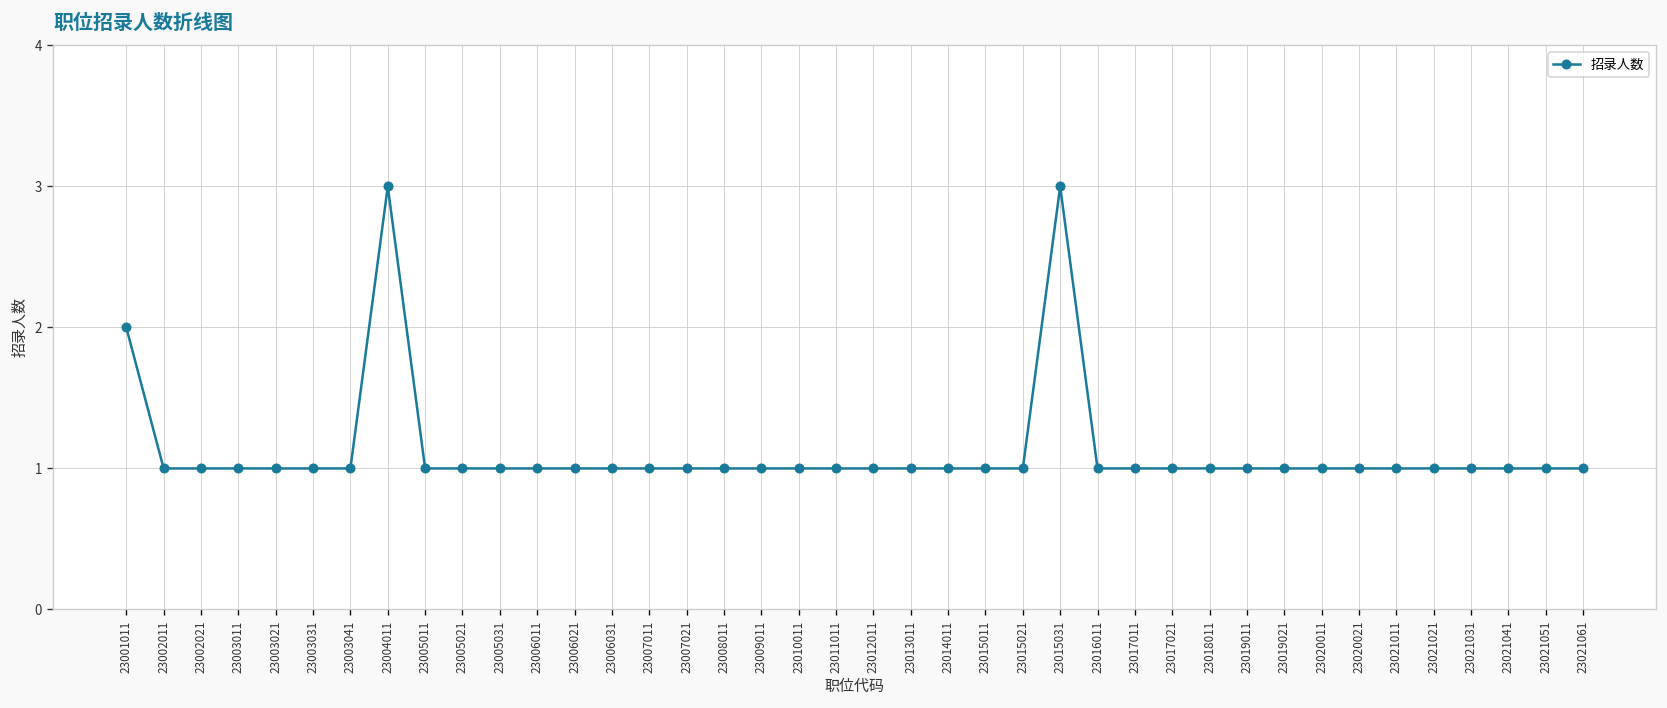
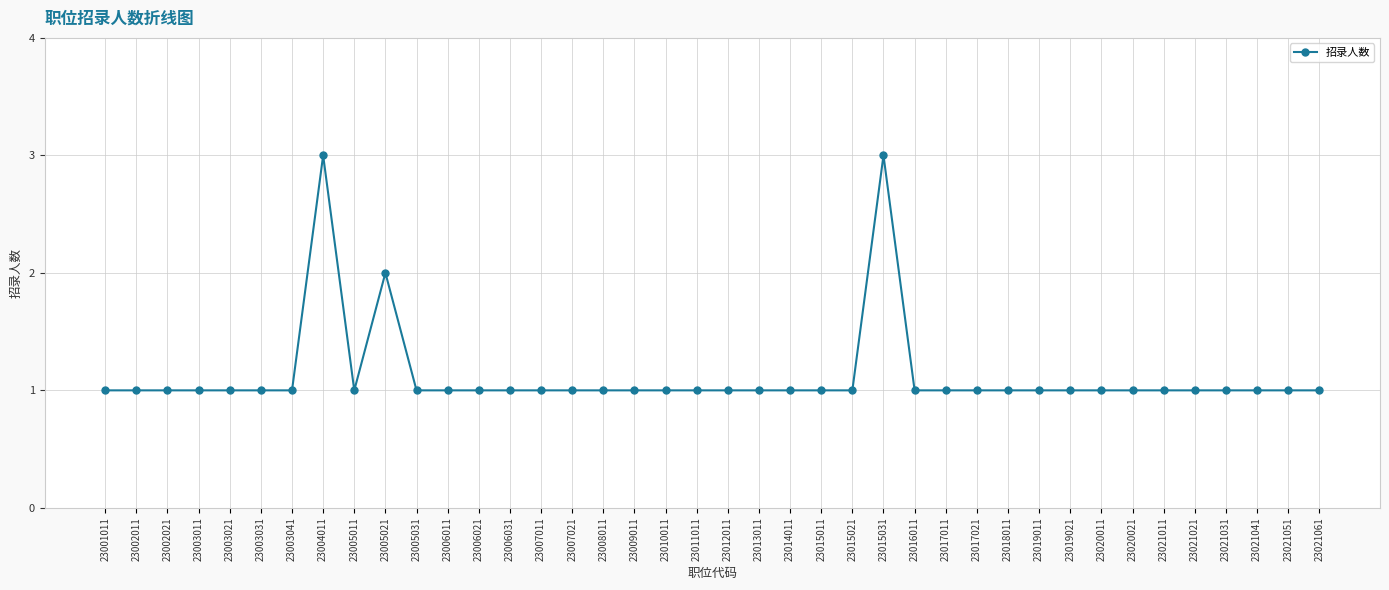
  {
-   "23001011": 2,
+   "23001011": 1,
    "23002011": 1,
    "23002021": 1,
    "23003011": 1,
    "23003021": 1,
    "23003031": 1,
    "23003041": 1,
    "23004011": 3,
    "23005011": 1,
-   "23005021": 1,
+   "23005021": 2,
    "23005031": 1,
    "23006011": 1,
    "23006021": 1,
    "23006031": 1,
    "23007011": 1,
    "23007021": 1,
    "23008011": 1,
    "23009011": 1,
    "23010011": 1,
    "23011011": 1,
    "23012011": 1,
    "23013011": 1,
    "23014011": 1,
    "23015011": 1,
    "23015021": 1,
    "23015031": 3,
    "23016011": 1,
    "23017011": 1,
    "23017021": 1,
    "23018011": 1,
    "23019011": 1,
    "23019021": 1,
    "23020011": 1,
    "23020021": 1,
    "23021011": 1,
    "23021021": 1,
    "23021031": 1,
    "23021041": 1,
    "23021051": 1,
    "23021061": 1
  }
